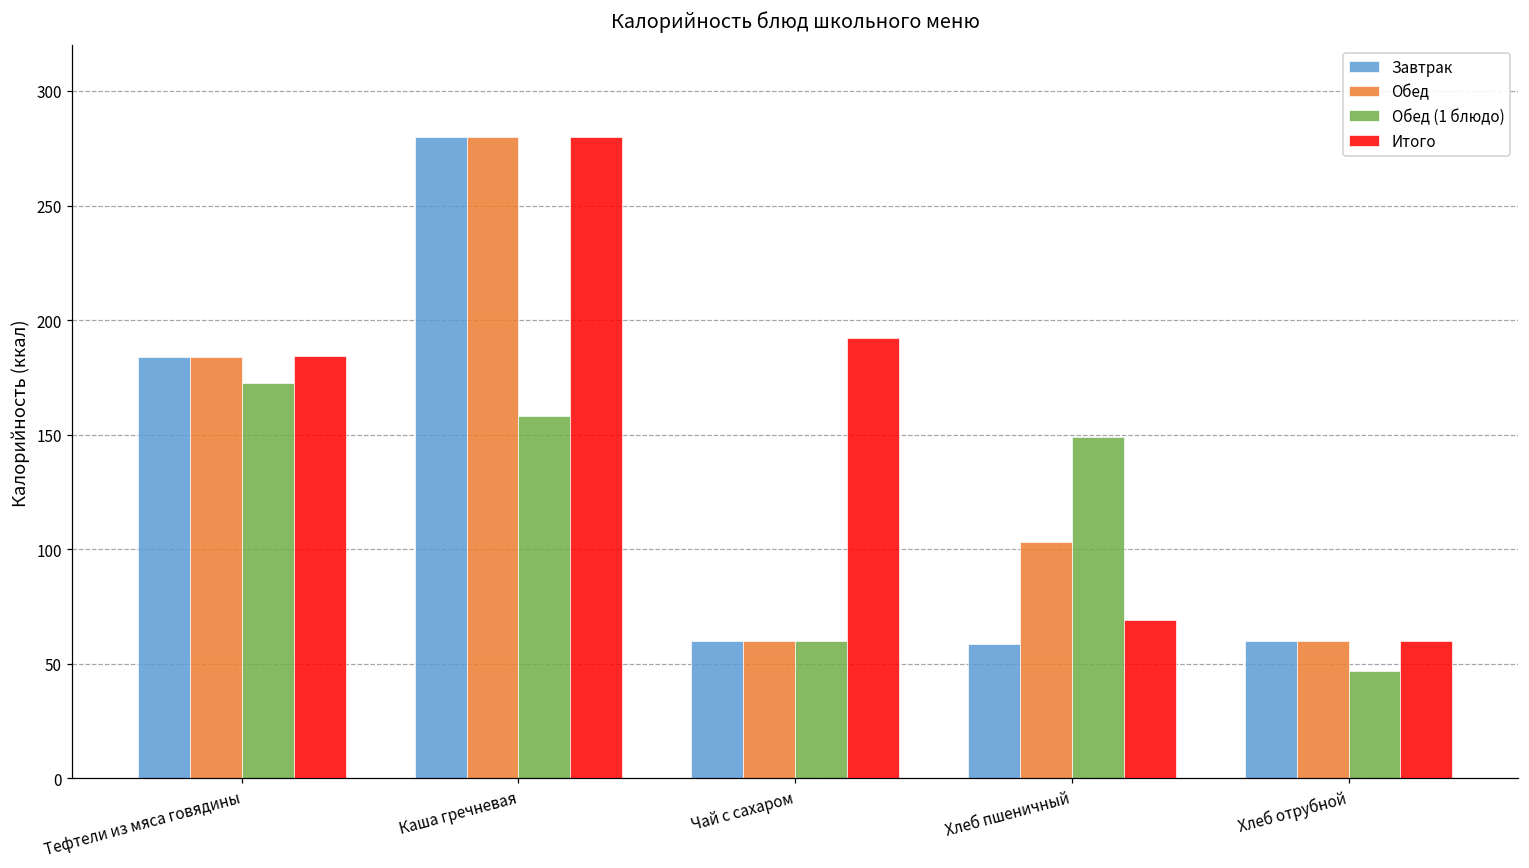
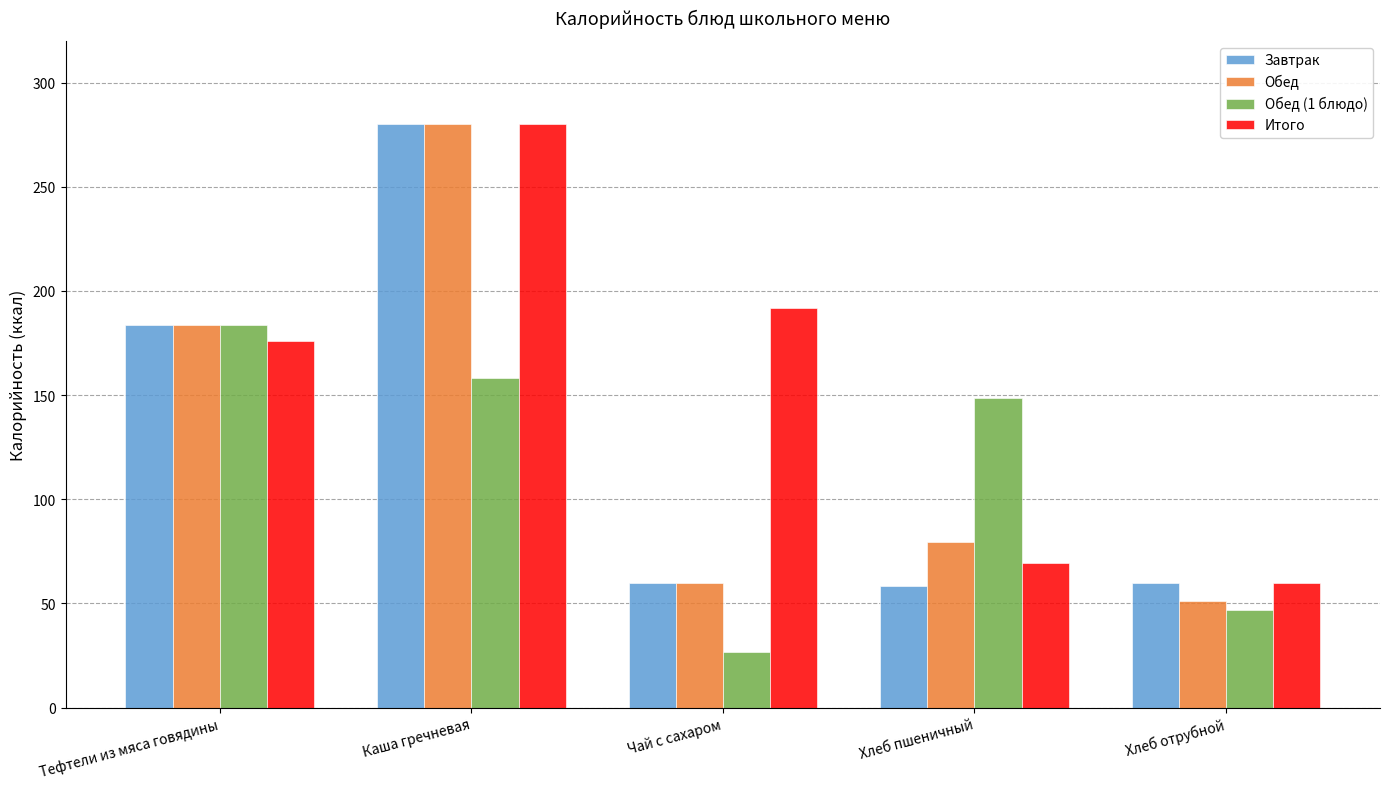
  {
    "Завтрак": {
      "Тефтели из мяса говядины": 184,
      "Каша гречневая": 280,
      "Чай с сахаром": 60,
      "Хлеб пшеничный": 59,
      "Хлеб отрубной": 60
    },
    "Обед": {
      "Тефтели из мяса говядины": 184,
      "Каша гречневая": 280,
      "Чай с сахаром": 60,
-     "Хлеб пшеничный": 103,
-     "Хлеб отрубной": 60
+     "Хлеб пшеничный": 80,
+     "Хлеб отрубной": 51
    },
    "Обед (1 блюдо)": {
-     "Тефтели из мяса говядины": 172,
+     "Тефтели из мяса говядины": 184,
      "Каша гречневая": 158,
-     "Чай с сахаром": 60,
+     "Чай с сахаром": 27,
      "Хлеб пшеничный": 149,
      "Хлеб отрубной": 47
    },
    "Итого": {
-     "Тефтели из мяса говядины": 184,
+     "Тефтели из мяса говядины": 176,
      "Каша гречневая": 280,
      "Чай с сахаром": 192,
      "Хлеб пшеничный": 69,
      "Хлеб отрубной": 60
    }
  }
